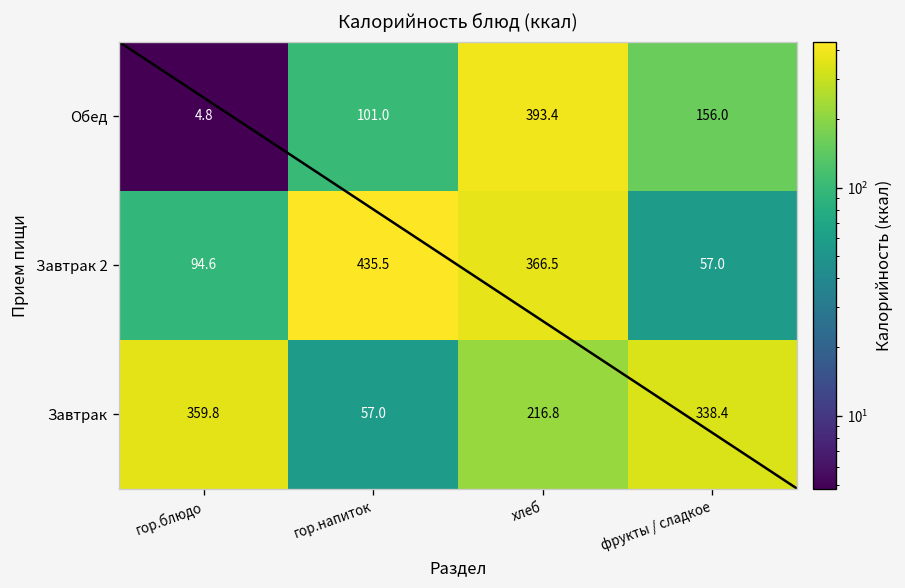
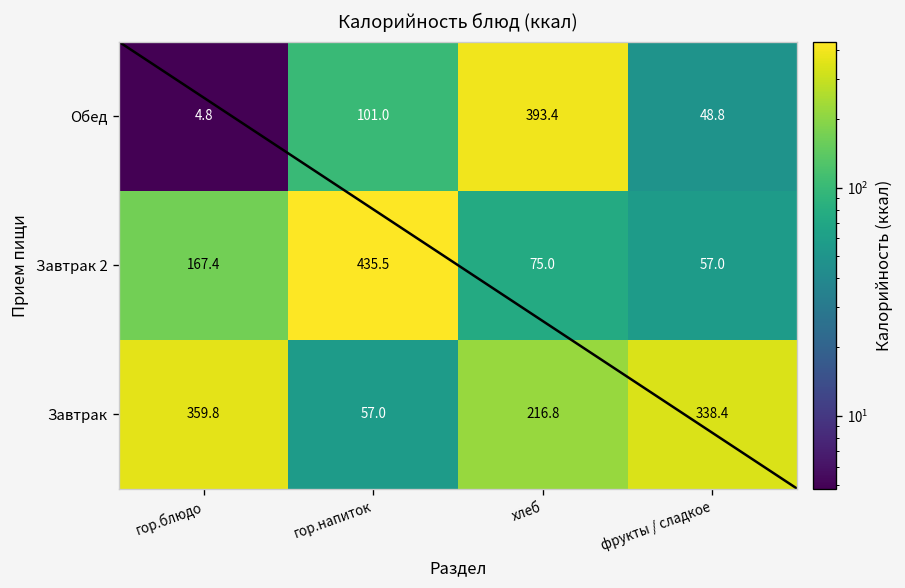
  {
    "Обед": {
      "гор.блюдо": 4.8,
      "гор.напиток": 101.0,
      "хлеб": 393.4,
-     "фрукты / сладкое": 156.0
+     "фрукты / сладкое": 48.8
    },
    "Завтрак 2": {
-     "гор.блюдо": 94.6,
+     "гор.блюдо": 167.4,
      "гор.напиток": 435.5,
-     "хлеб": 366.5,
+     "хлеб": 75.0,
      "фрукты / сладкое": 57.0
    },
    "Завтрак": {
      "гор.блюдо": 359.8,
      "гор.напиток": 57.0,
      "хлеб": 216.8
    }
  }
